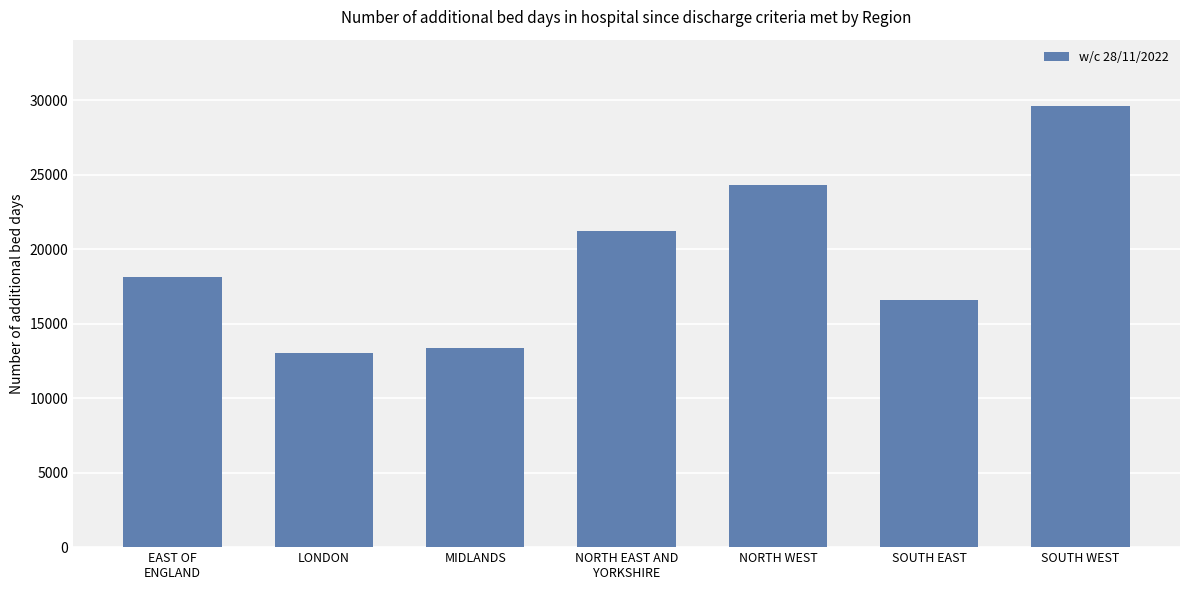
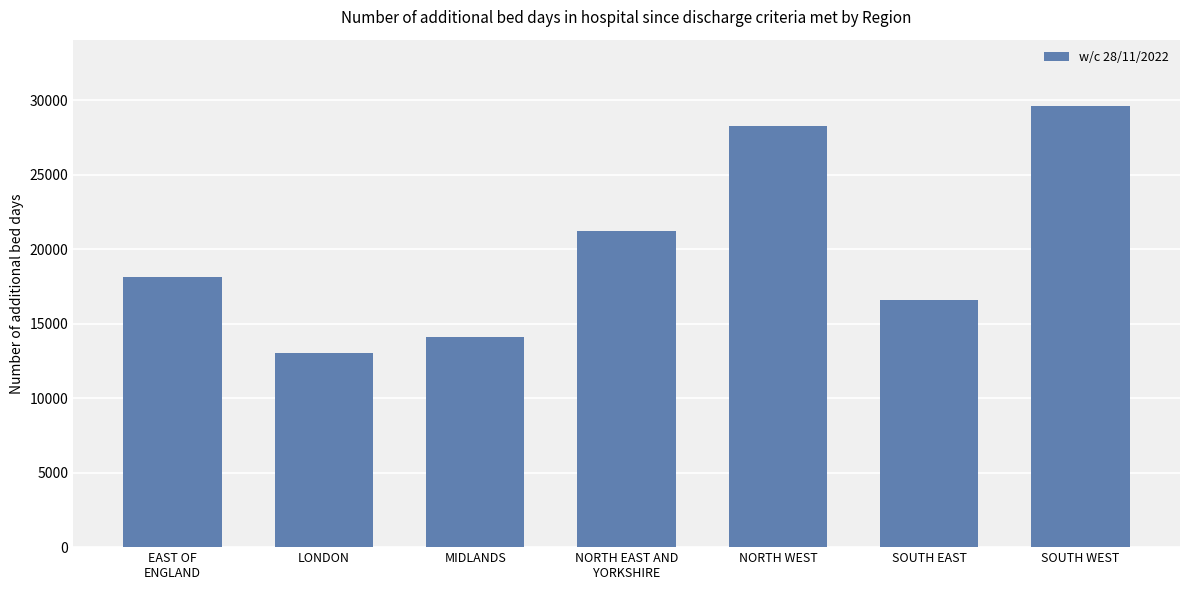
  {
    "EAST OF ENGLAND": 18100,
    "LONDON": 13000,
-   "MIDLANDS": 13400,
+   "MIDLANDS": 14100,
    "NORTH EAST AND YORKSHIRE": 21200,
-   "NORTH WEST": 24300,
+   "NORTH WEST": 28200,
    "SOUTH EAST": 16600,
    "SOUTH WEST": 29600
  }
